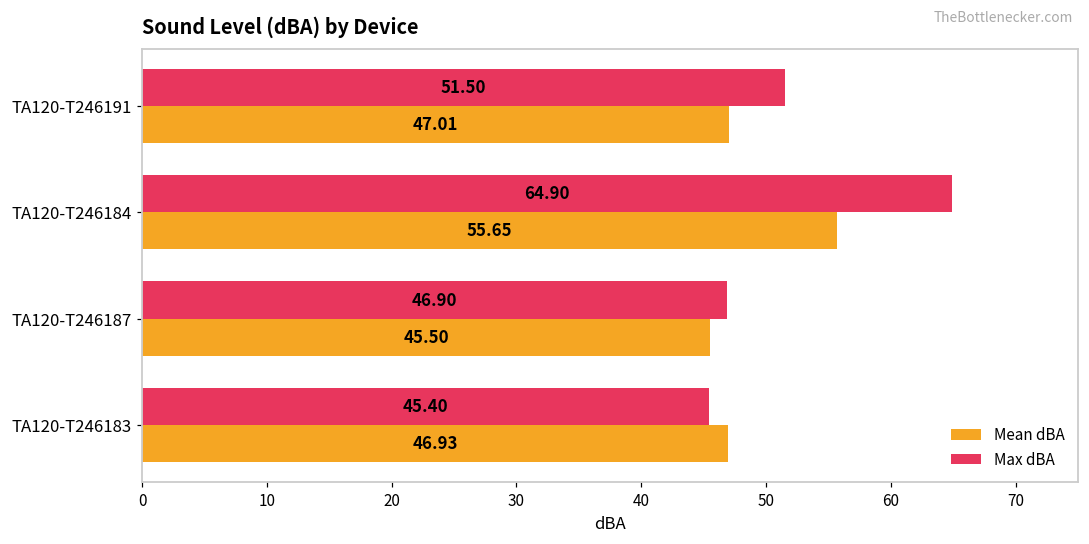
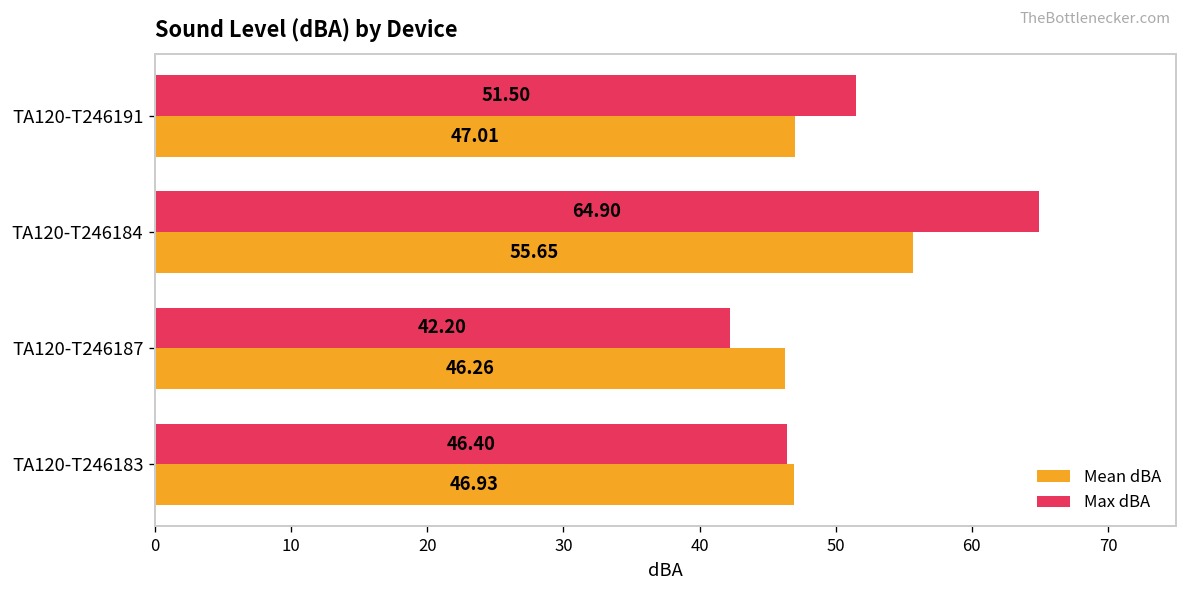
  {
    "Mean dBA": {
      "TA120-T246191": 47.01,
      "TA120-T246184": 55.65,
-     "TA120-T246187": 45.50,
+     "TA120-T246187": 46.26,
      "TA120-T246183": 46.93
    },
    "Max dBA": {
      "TA120-T246191": 51.50,
      "TA120-T246184": 64.90,
-     "TA120-T246187": 46.90,
-     "TA120-T246183": 45.40
+     "TA120-T246187": 42.20,
+     "TA120-T246183": 46.40
    }
  }
